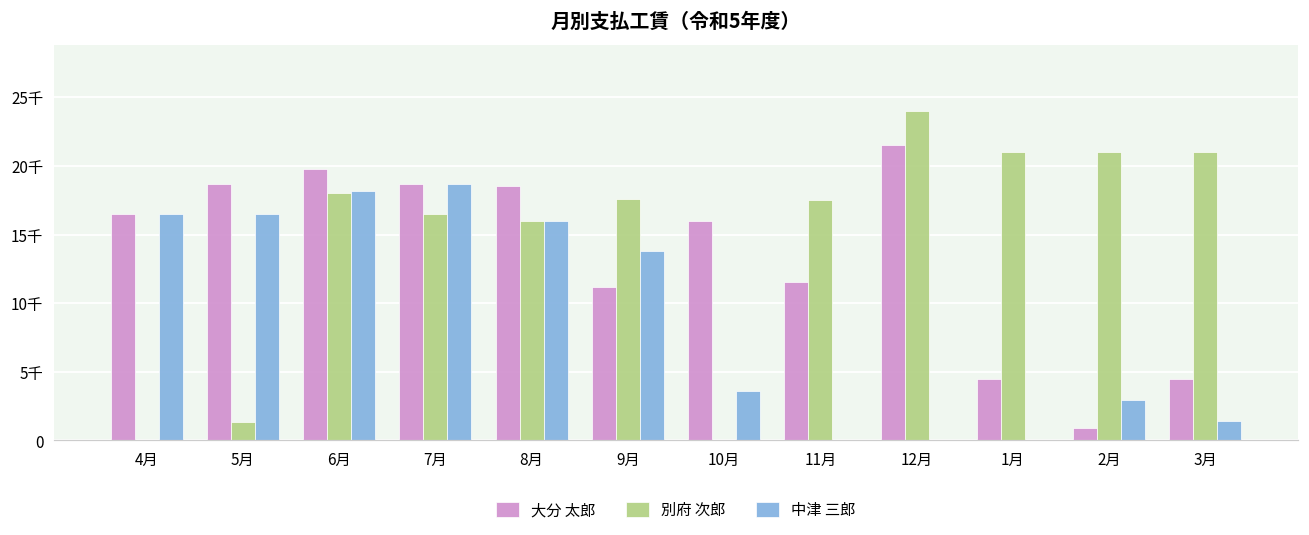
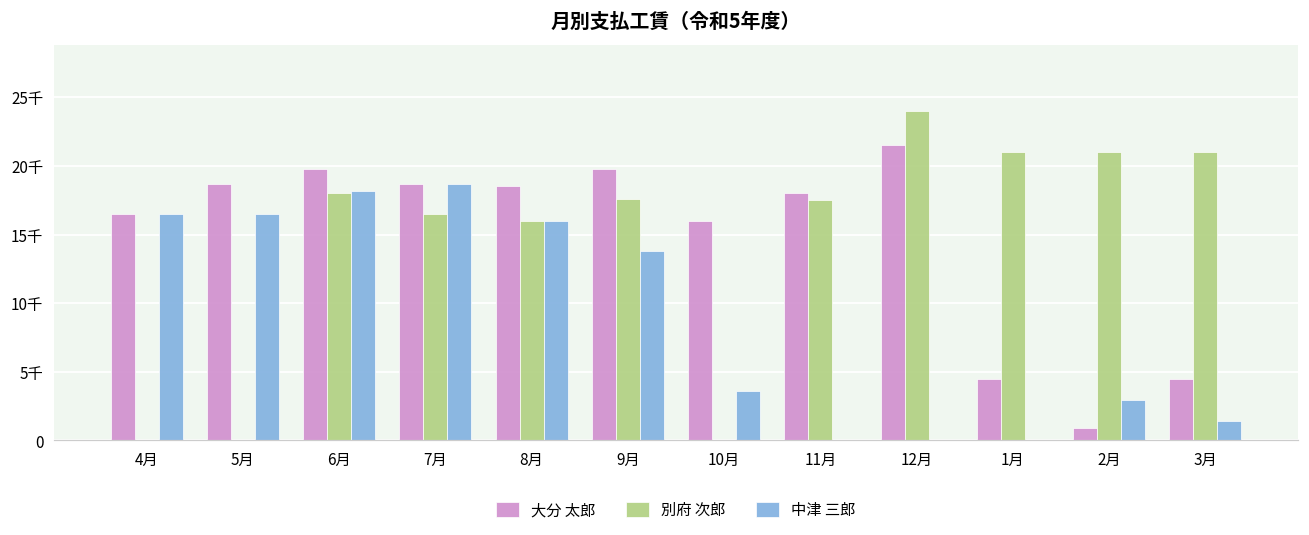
  {
    "大分 太郎": {
      "4月": "16.5千",
      "5月": "18.7千",
      "6月": "19.8千",
      "7月": "18.7千",
      "8月": "18.6千",
-     "9月": "11.2千",
+     "9月": "19.8千",
      "10月": "16.0千",
-     "11月": "11.5千",
+     "11月": "18.0千",
      "12月": "21.5千",
      "1月": "4.5千",
      "2月": "0.9千",
      "3月": "4.5千"
    },
    "別府 次郎": {
      "4月": "0.0千",
-     "5月": "1.4千",
+     "5月": "0.0千",
      "6月": "18.0千",
      "7月": "16.5千",
      "8月": "16.0千",
      "9月": "17.6千",
      "10月": "0.0千",
      "11月": "17.5千",
      "12月": "24.0千",
      "1月": "21.0千",
      "2月": "21.0千",
      "3月": "21.0千"
    },
    "中津 三郎": {
      "4月": "16.5千",
      "5月": "16.5千",
      "6月": "18.2千",
      "7月": "18.7千",
      "8月": "16.0千",
      "9月": "13.8千",
      "10月": "3.6千",
      "11月": "0.0千",
      "12月": "0.0千",
      "1月": "0.0千",
      "2月": "3.0千",
      "3月": "1.4千"
    }
  }
